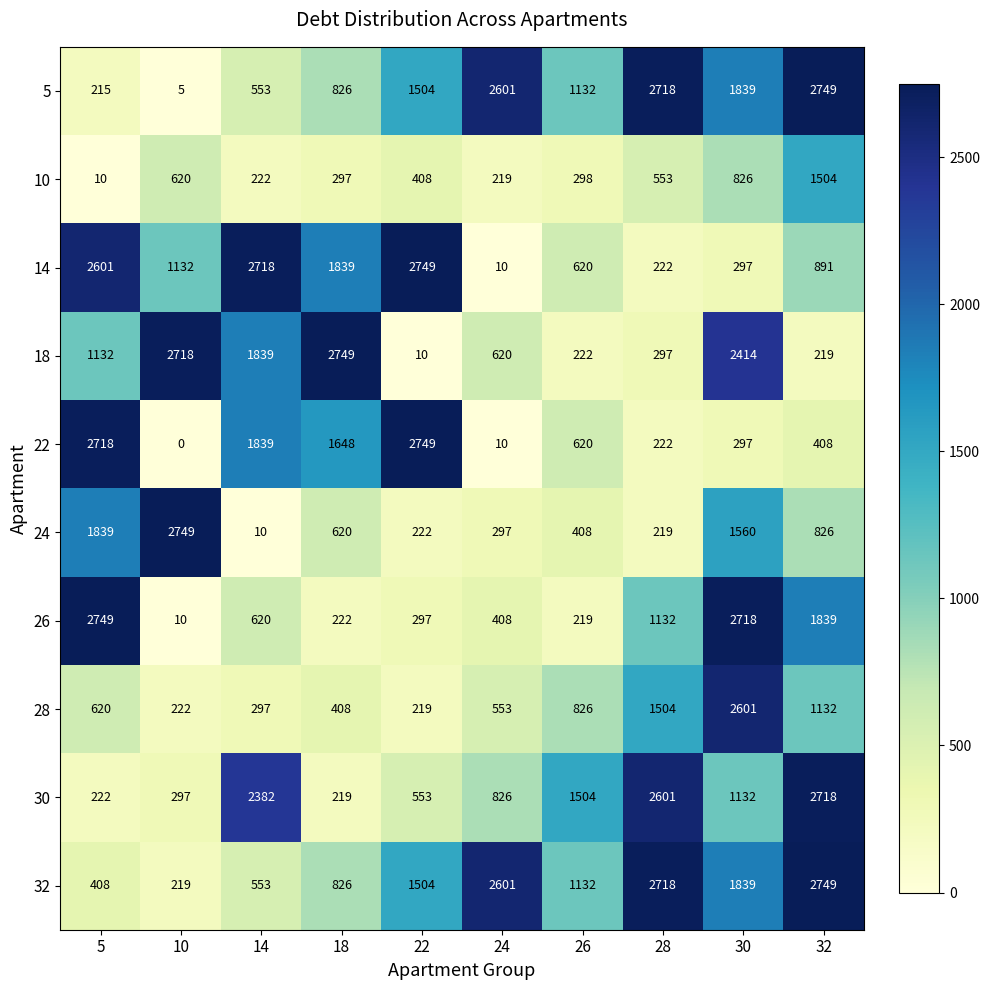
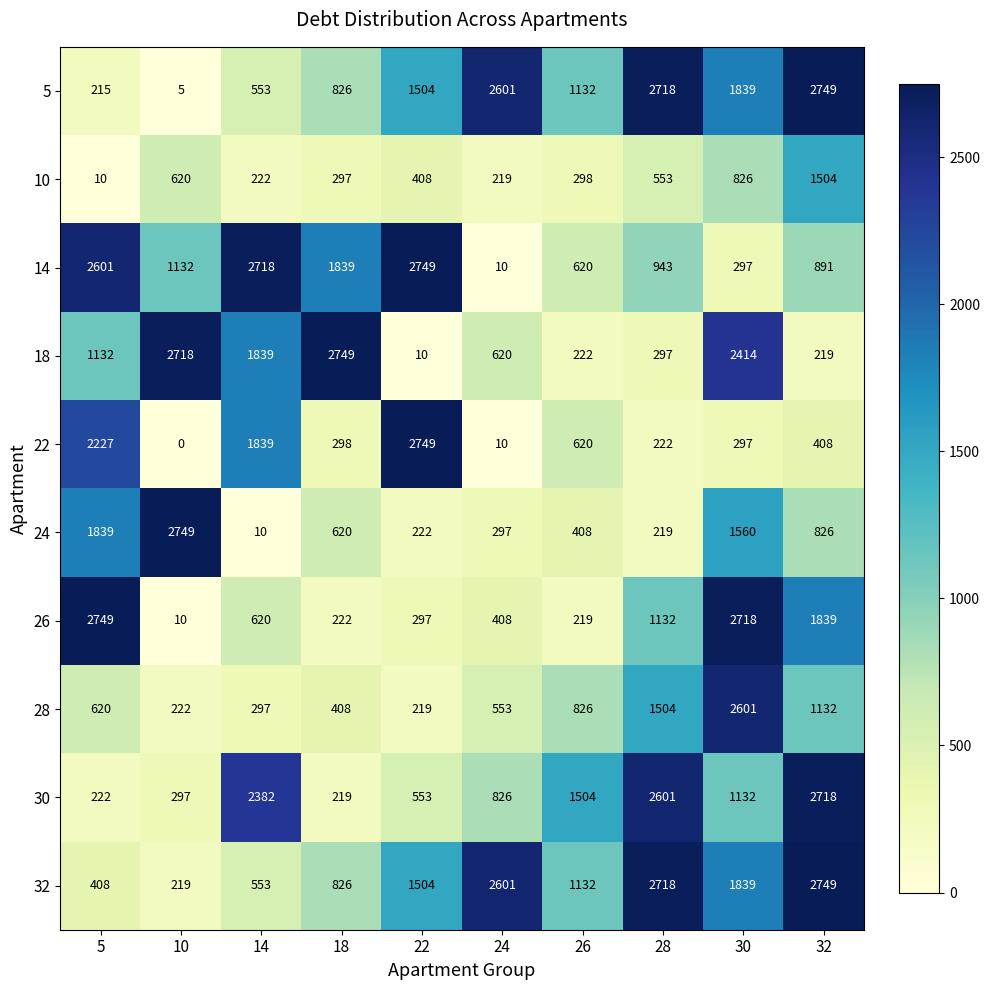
  {
    "5": {
      "5": 215,
      "10": 5,
      "14": 553,
      "18": 826,
      "22": 1504,
      "24": 2601,
      "26": 1132,
      "28": 2718,
      "30": 1839,
      "32": 2749
    },
    "10": {
      "5": 10,
      "10": 620,
      "14": 222,
      "18": 297,
      "22": 408,
      "24": 219,
      "26": 298,
      "28": 553,
      "30": 826,
      "32": 1504
    },
    "14": {
      "5": 2601,
      "10": 1132,
      "14": 2718,
      "18": 1839,
      "22": 2749,
      "24": 10,
      "26": 620,
-     "28": 222,
+     "28": 943,
      "30": 297,
      "32": 891
    },
    "18": {
      "5": 1132,
      "10": 2718,
      "14": 1839,
      "18": 2749,
      "22": 10,
      "24": 620,
      "26": 222,
      "28": 297,
      "30": 2414,
      "32": 219
    },
    "22": {
-     "5": 2718,
+     "5": 2227,
      "10": 0,
      "14": 1839,
-     "18": 1648,
+     "18": 298,
      "22": 2749,
      "24": 10,
      "26": 620,
      "28": 222,
      "30": 297,
      "32": 408
    },
    "24": {
      "5": 1839,
      "10": 2749,
      "14": 10,
      "18": 620,
      "22": 222,
      "24": 297,
      "26": 408,
      "28": 219,
      "30": 1560,
      "32": 826
    },
    "26": {
      "5": 2749,
      "10": 10,
      "14": 620,
      "18": 222,
      "22": 297,
      "24": 408,
      "26": 219,
      "28": 1132,
      "30": 2718,
      "32": 1839
    },
    "28": {
      "5": 620,
      "10": 222,
      "14": 297,
      "18": 408,
      "22": 219,
      "24": 553,
      "26": 826,
      "28": 1504,
      "30": 2601,
      "32": 1132
    },
    "30": {
      "5": 222,
      "10": 297,
      "14": 2382,
      "18": 219,
      "22": 553,
      "24": 826,
      "26": 1504,
      "28": 2601,
      "30": 1132,
      "32": 2718
    },
    "32": {
      "5": 408,
      "10": 219,
      "14": 553,
      "18": 826,
      "22": 1504,
      "24": 2601,
      "26": 1132,
      "28": 2718,
      "30": 1839,
      "32": 2749
    }
  }
